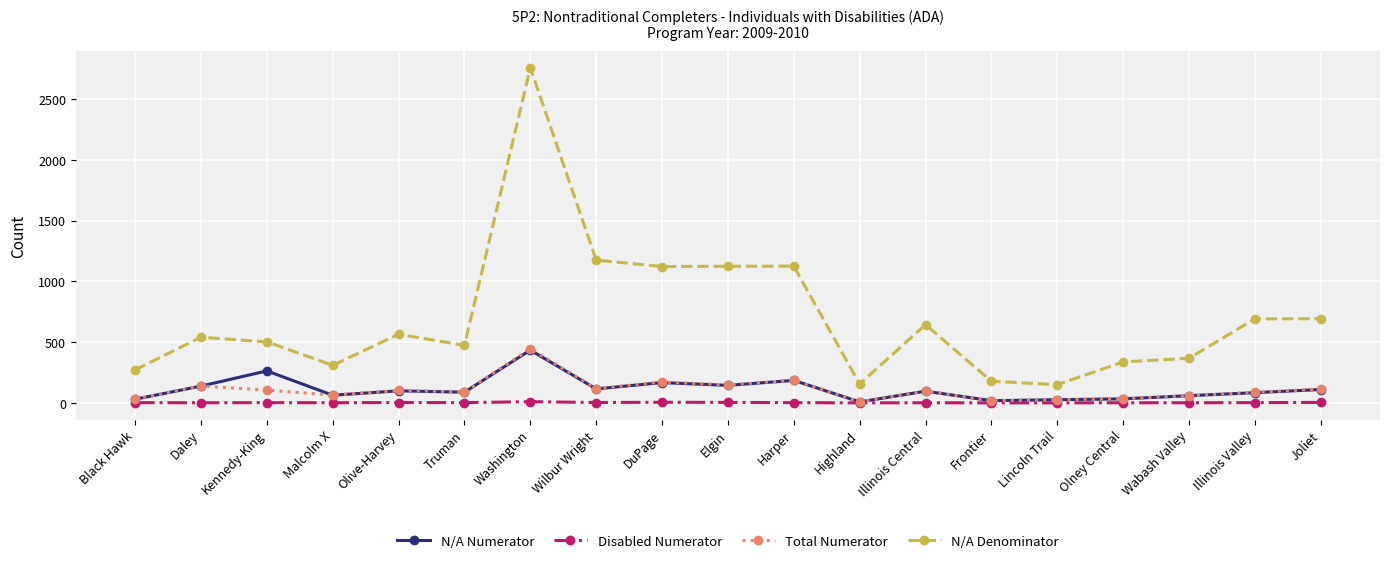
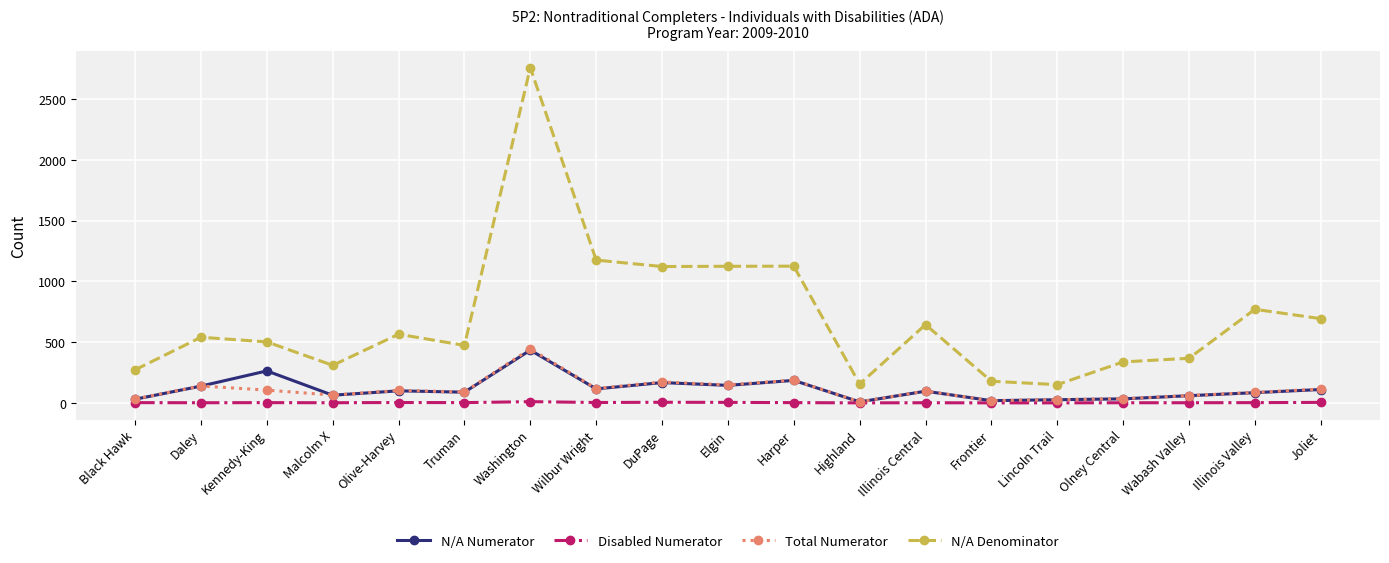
  {
    "N/A Numerator": {
      "Kennedy-King": 260
    },
    "Disabled Numerator": {
      "Black Hawk": 0,
      "Daley": 0,
      "Kennedy-King": 0,
      "Malcolm X": 0,
      "Olive-Harvey": 0,
      "Truman": 0,
      "Washington": 10,
      "Wilbur Wright": 0,
      "DuPage": 10,
      "Elgin": 0,
      "Harper": 0,
      "Illinois Central": 0,
      "Lincoln Trail": 0,
      "Olney Central": 0,
      "Wabash Valley": 0,
      "Illinois Valley": 0,
      "Joliet": 0
    },
    "Total Numerator": {
      "Kennedy-King": 110
    },
    "N/A Denominator": {
      "Black Hawk": 270,
      "Daley": 540,
      "Kennedy-King": 500,
      "Malcolm X": 310,
      "Olive-Harvey": 570,
      "Truman": 470,
      "Washington": 2760,
      "Wilbur Wright": 1180,
      "DuPage": 1120,
      "Elgin": 1120,
      "Harper": 1130,
      "Highland": 160,
      "Illinois Central": 640,
      "Frontier": 180,
      "Lincoln Trail": 150,
      "Olney Central": 340,
      "Wabash Valley": 370,
-     "Illinois Valley": 690,
+     "Illinois Valley": 770,
      "Joliet": 690
    }
  }
